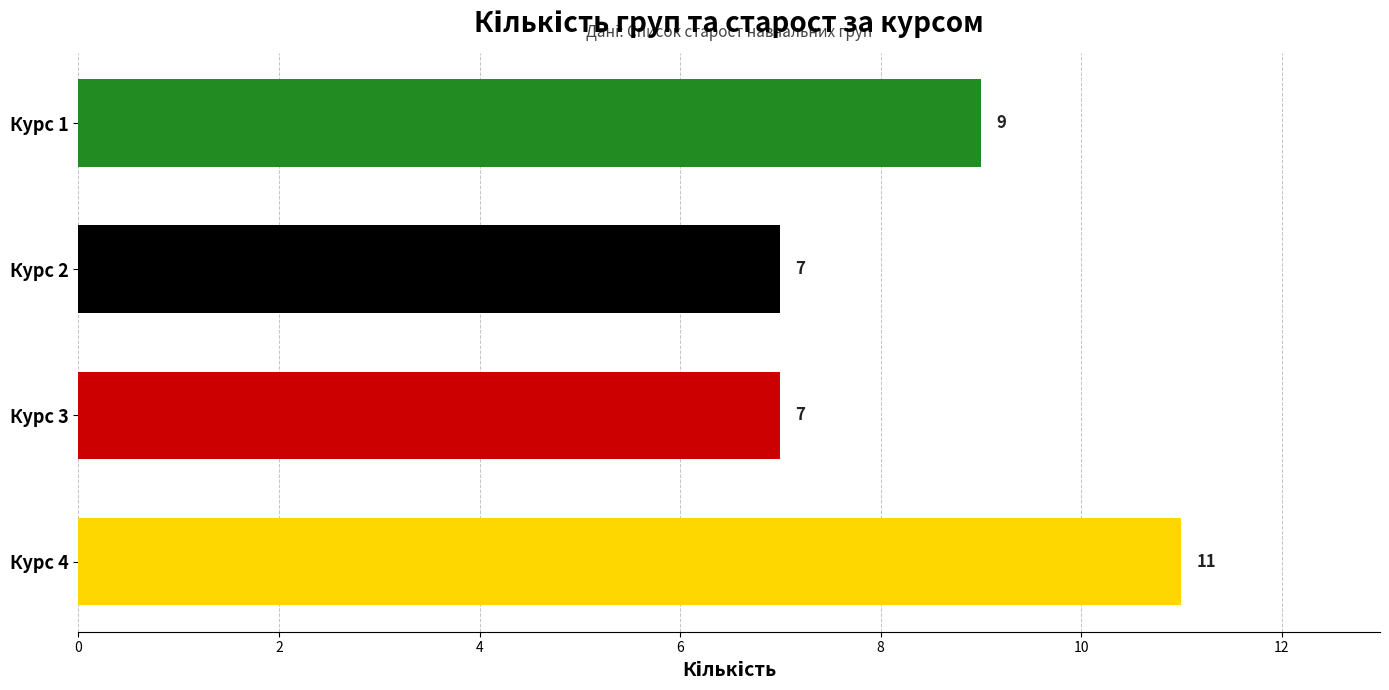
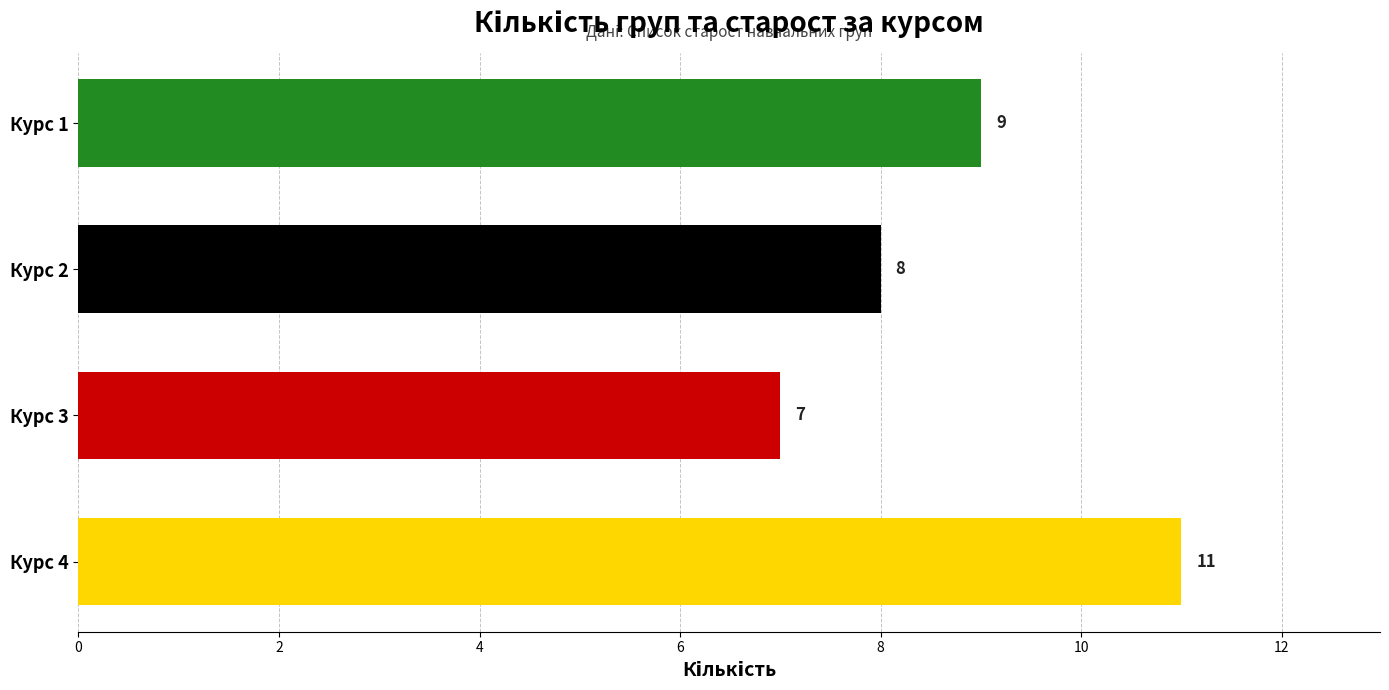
  {
    "Курс 1": 9,
-   "Курс 2": 7,
+   "Курс 2": 8,
    "Курс 3": 7,
    "Курс 4": 11
  }
